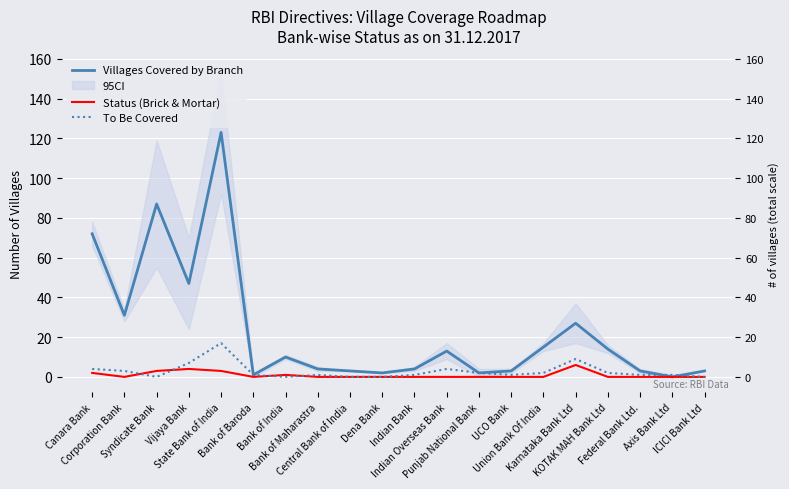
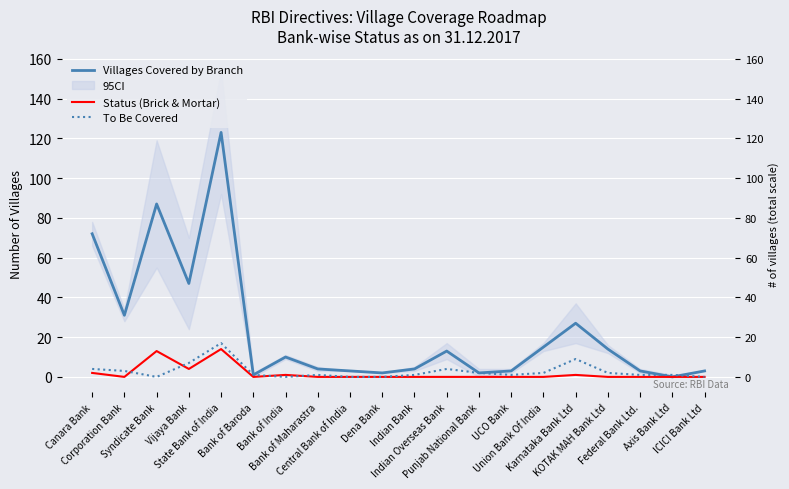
  {
    "95CI": {
      "Punjab National Bank": 4
    },
    "Status (Brick & Mortar)": {
      "Canara Bank": 2,
      "Corporation Bank": 0,
-     "Syndicate Bank": 3,
+     "Syndicate Bank": 13,
      "Vijaya Bank": 4,
-     "State Bank of India": 3,
+     "State Bank of India": 14,
      "Indian Overseas Bank": 0,
      "Punjab National Bank": 0,
      "Union Bank Of India": 0,
-     "Karnataka Bank Ltd": 6,
+     "Karnataka Bank Ltd": 1,
      "KOTAK MAH Bank Ltd": 0
    }
  }
